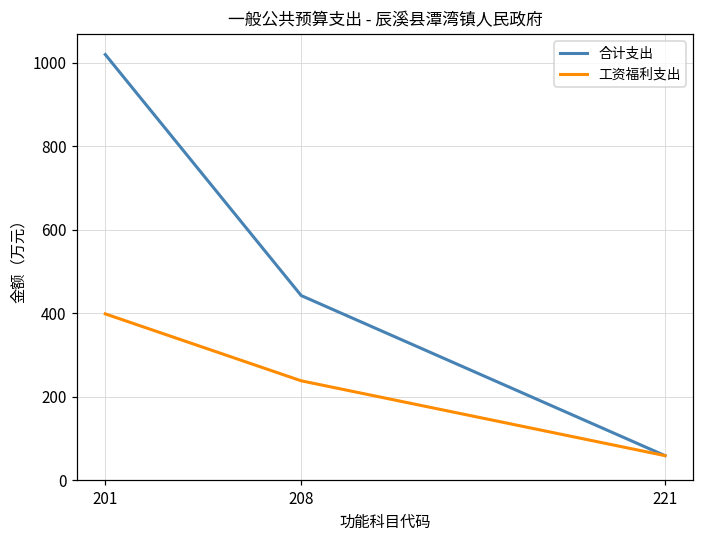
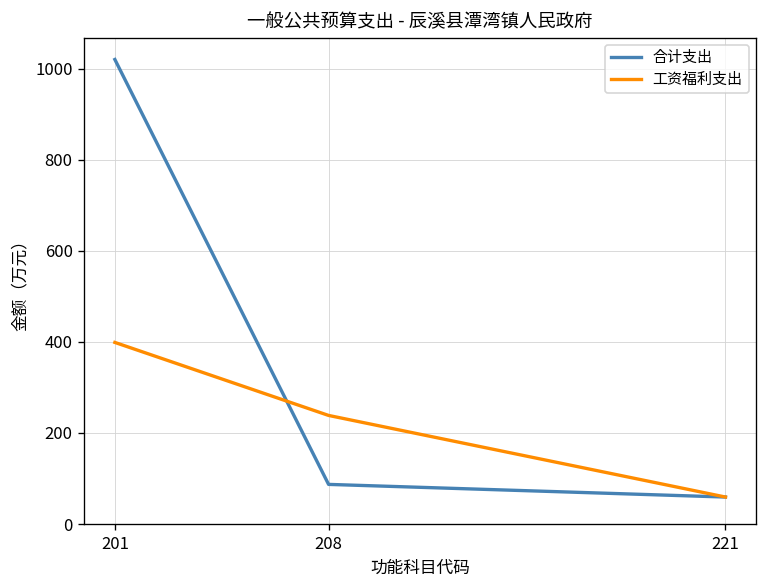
  {
    "合计支出": {
      "201": 1020,
-     "208": 440
+     "208": 90
    },
    "工资福利支出": {
      "201": 400,
      "208": 240
    }
  }
